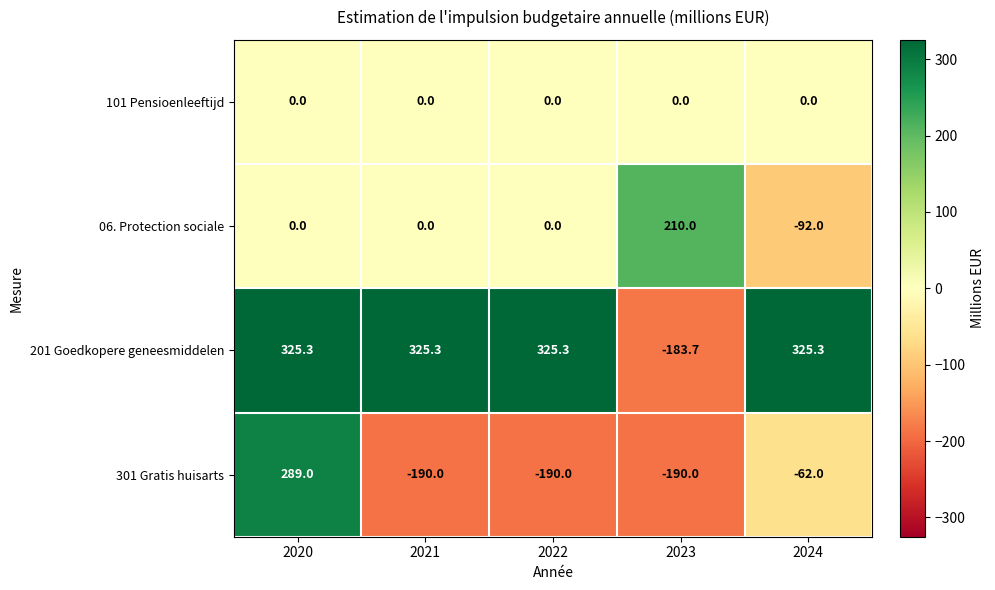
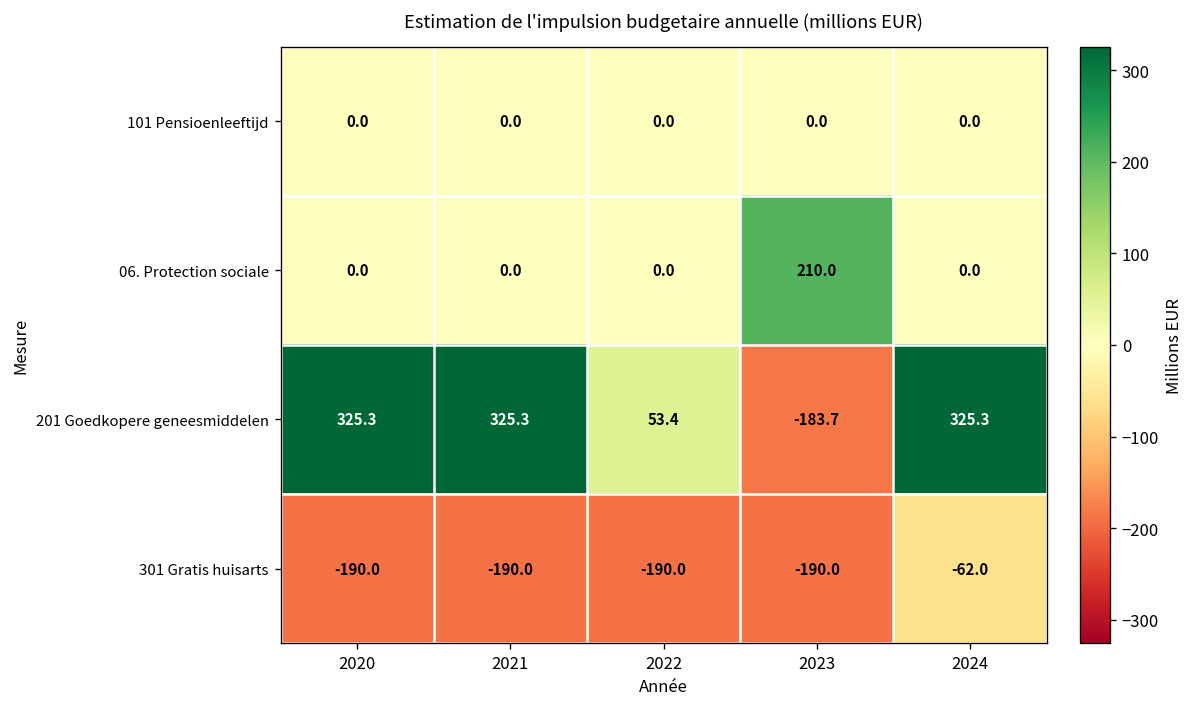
  {
    "101 Pensioenleeftijd": {
      "2020": 0.0,
      "2021": 0.0,
      "2022": 0.0,
      "2023": 0.0,
      "2024": 0.0
    },
    "06. Protection sociale": {
      "2020": 0.0,
      "2021": 0.0,
      "2022": 0.0,
      "2023": 210.0,
-     "2024": -92.0
+     "2024": 0.0
    },
    "201 Goedkopere geneesmiddelen": {
      "2020": 325.3,
      "2021": 325.3,
-     "2022": 325.3,
+     "2022": 53.4,
      "2023": -183.7,
      "2024": 325.3
    },
    "301 Gratis huisarts": {
-     "2020": 289.0,
+     "2020": -190.0,
      "2021": -190.0,
      "2022": -190.0,
      "2023": -190.0,
      "2024": -62.0
    }
  }
